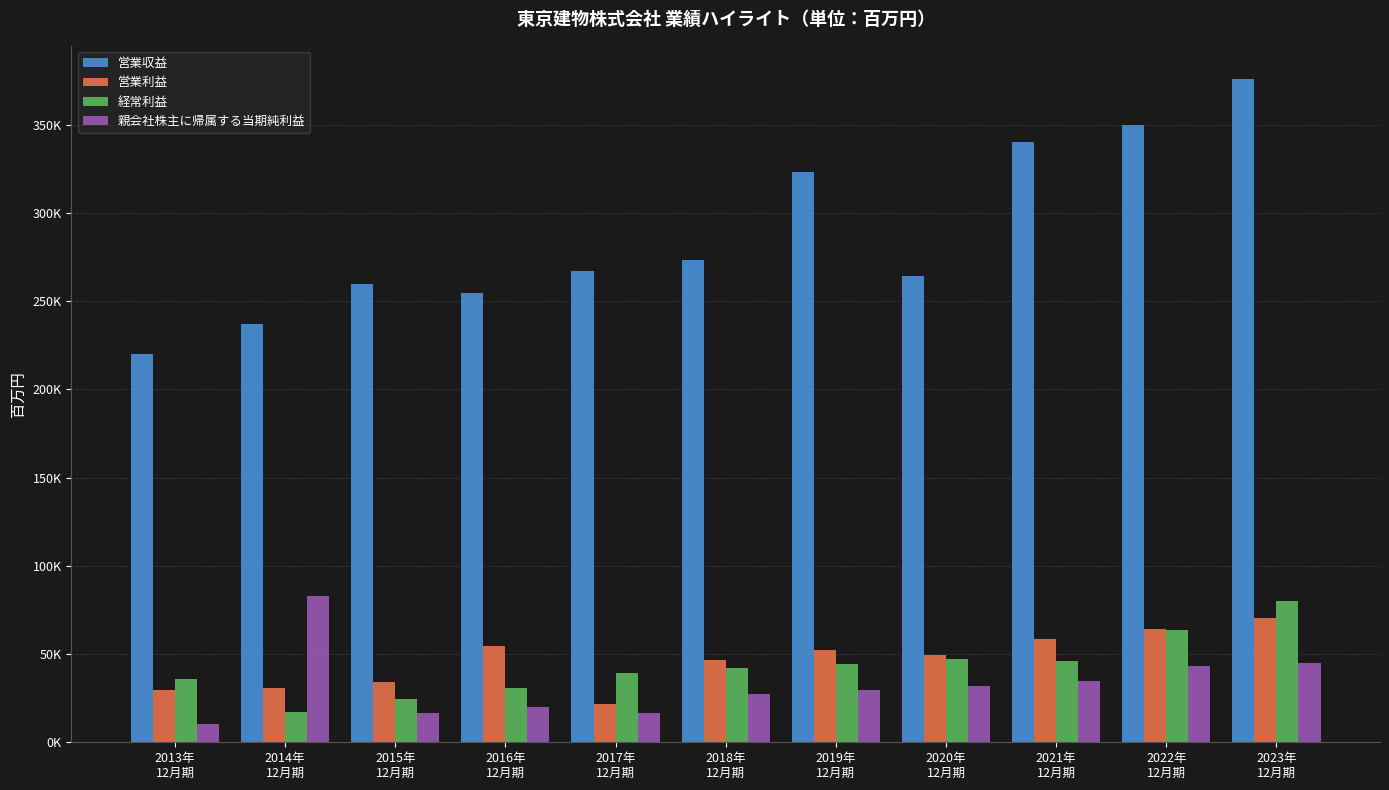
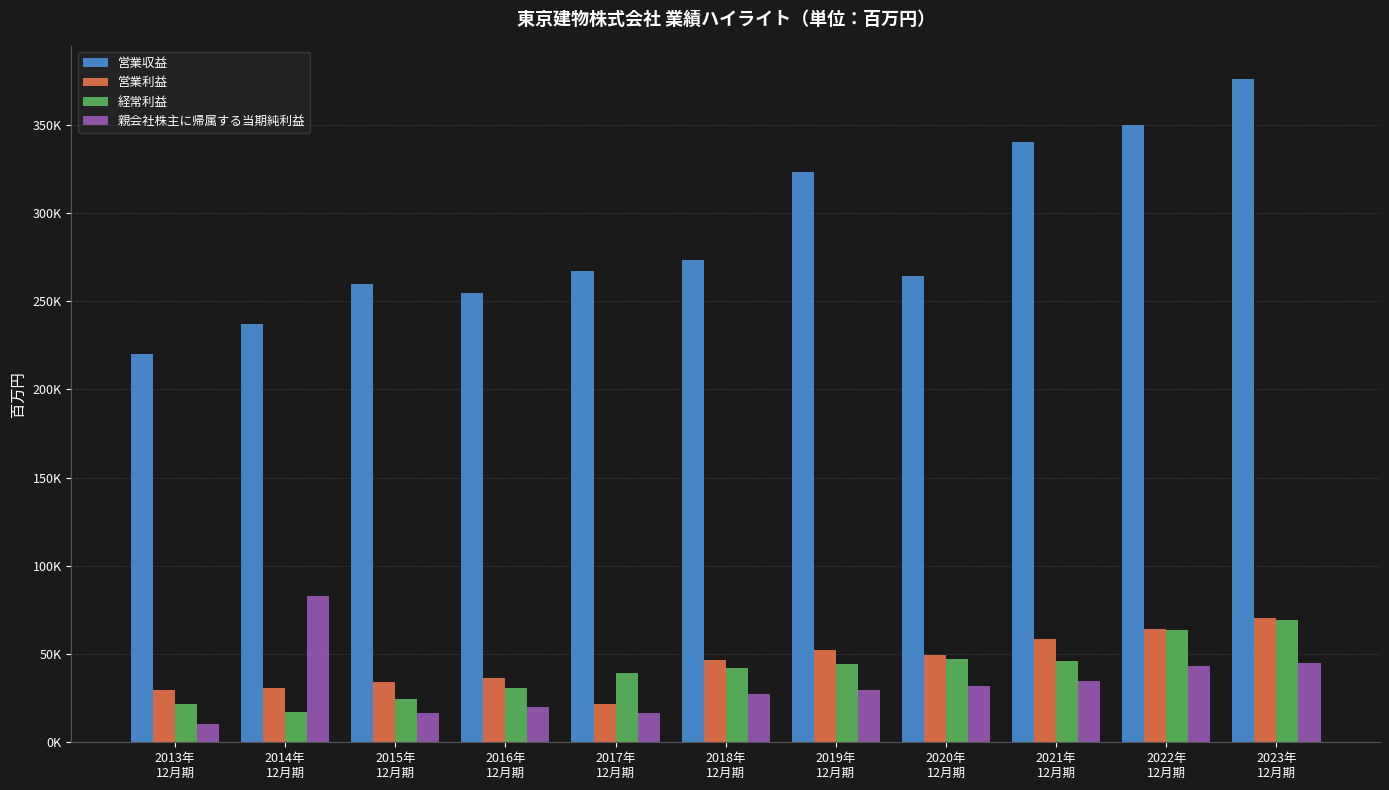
  {
    "営業収益": {
      "2013年 12月期": 220000,
      "2014年 12月期": 237000,
      "2015年 12月期": 260000,
      "2016年 12月期": 254000,
      "2017年 12月期": 267000,
      "2018年 12月期": 273000,
      "2019年 12月期": 323000,
      "2020年 12月期": 264000,
      "2021年 12月期": 340000,
      "2022年 12月期": 350000,
      "2023年 12月期": 376000
    },
    "営業利益": {
      "2013年 12月期": 29000,
      "2014年 12月期": 31000,
      "2015年 12月期": 34000,
-     "2016年 12月期": 55000,
+     "2016年 12月期": 36000,
      "2017年 12月期": 21000,
      "2018年 12月期": 47000,
      "2019年 12月期": 52000,
      "2020年 12月期": 50000,
      "2021年 12月期": 59000,
      "2022年 12月期": 64000,
      "2023年 12月期": 71000
    },
    "経常利益": {
-     "2013年 12月期": 36000,
+     "2013年 12月期": 22000,
      "2014年 12月期": 17000,
      "2015年 12月期": 25000,
      "2016年 12月期": 31000,
      "2017年 12月期": 39000,
      "2018年 12月期": 42000,
      "2019年 12月期": 45000,
      "2020年 12月期": 47000,
      "2021年 12月期": 46000,
      "2022年 12月期": 64000,
-     "2023年 12月期": 80000
+     "2023年 12月期": 69000
    },
    "親会社株主に帰属する当期純利益": {
      "2013年 12月期": 10000,
      "2014年 12月期": 83000,
      "2015年 12月期": 16000,
      "2016年 12月期": 20000,
      "2017年 12月期": 17000,
      "2018年 12月期": 27000,
      "2019年 12月期": 30000,
      "2020年 12月期": 32000,
      "2021年 12月期": 35000,
      "2022年 12月期": 43000,
      "2023年 12月期": 45000
    }
  }
